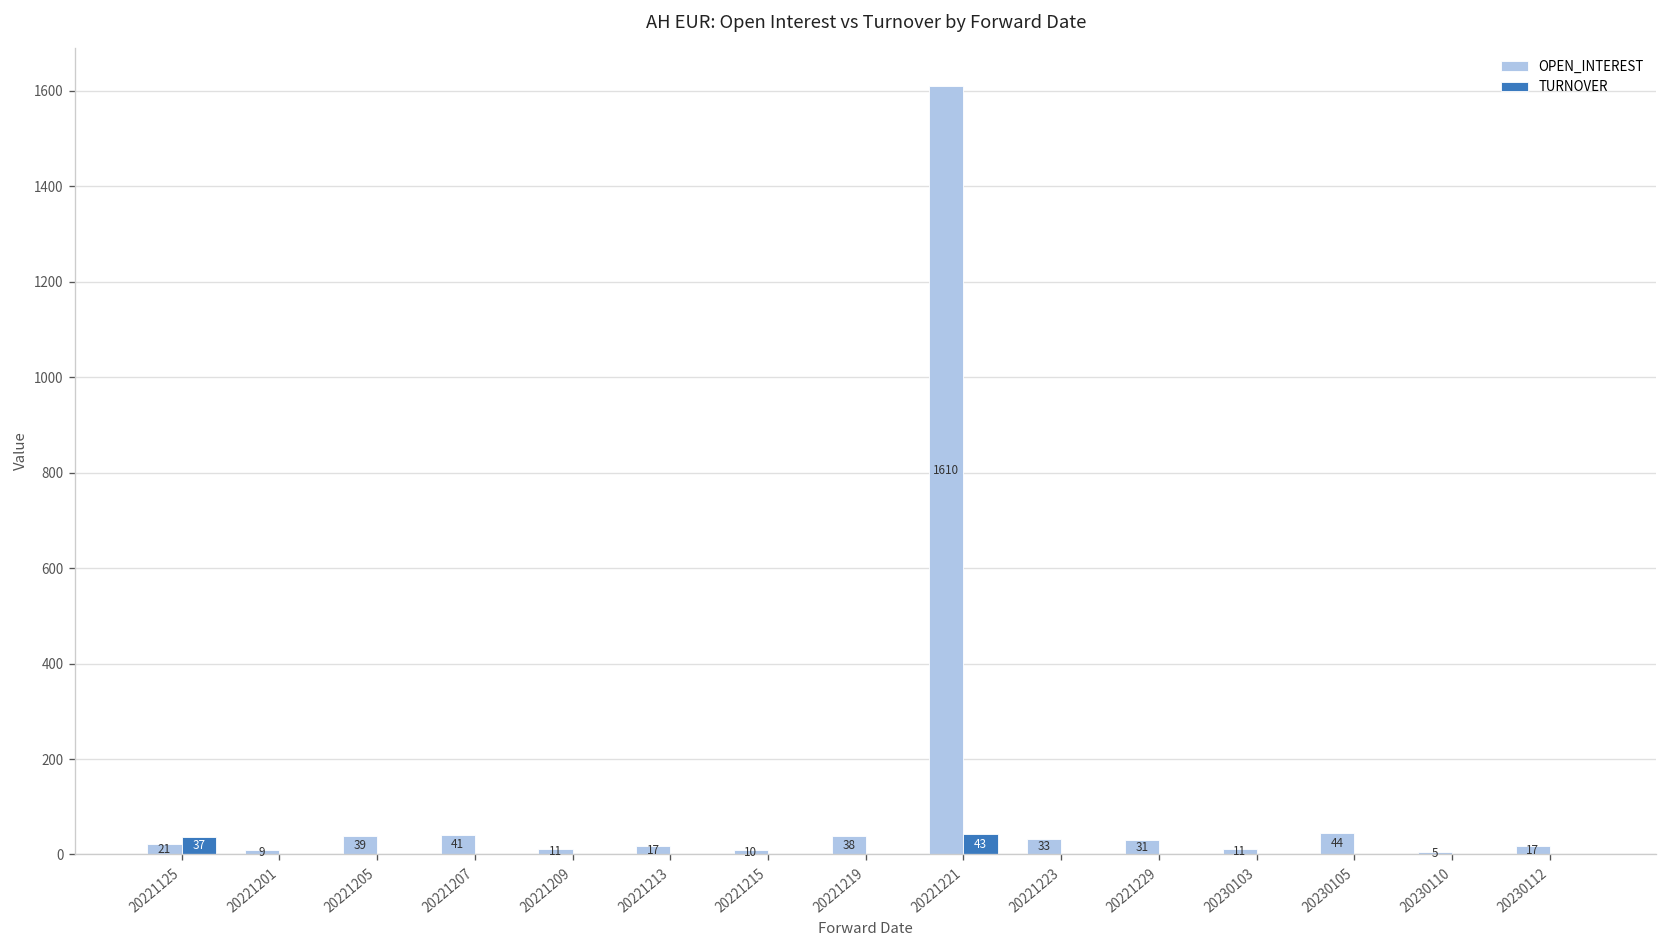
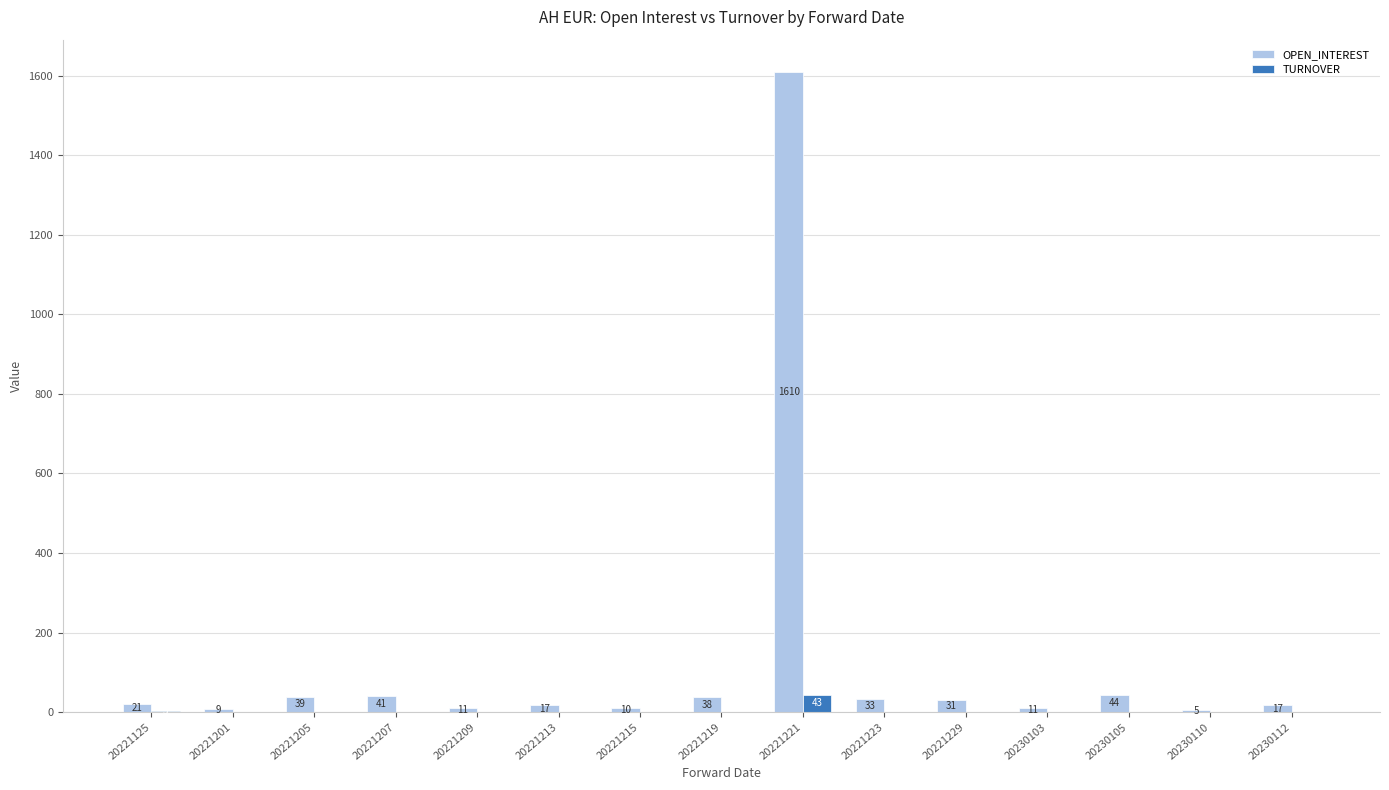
  {
    "OPEN_INTEREST": {
      "20221125": 21,
      "20221201": 9,
      "20221205": 39,
      "20221207": 41,
      "20221209": 11,
      "20221213": 17,
      "20221215": 10,
      "20221219": 38,
      "20221221": 1610,
      "20221223": 33,
      "20221229": 31,
      "20230103": 11,
      "20230105": 44,
      "20230110": 5,
      "20230112": 17
    },
    "TURNOVER": {
-     "20221125": 40,
+     "20221125": 0,
      "20221201": 0,
      "20221205": 0,
      "20221207": 0,
      "20221209": 0,
      "20221213": 0,
      "20221215": 0,
      "20221219": 0,
      "20221223": 0,
      "20221229": 0,
      "20230103": 0,
      "20230105": 0,
      "20230110": 0,
      "20230112": 0
    }
  }
